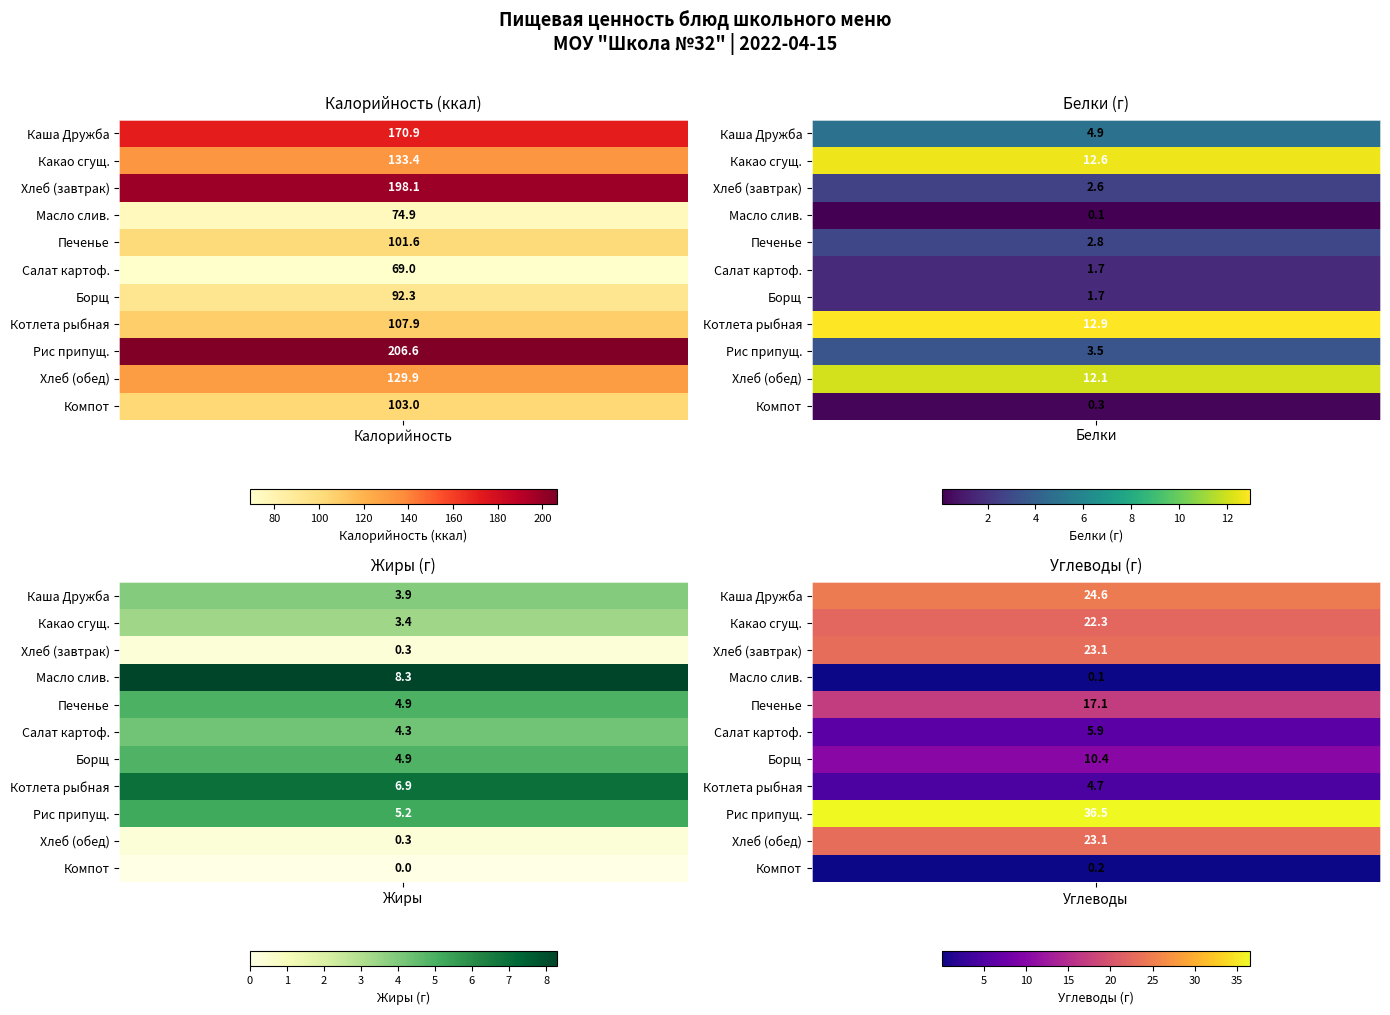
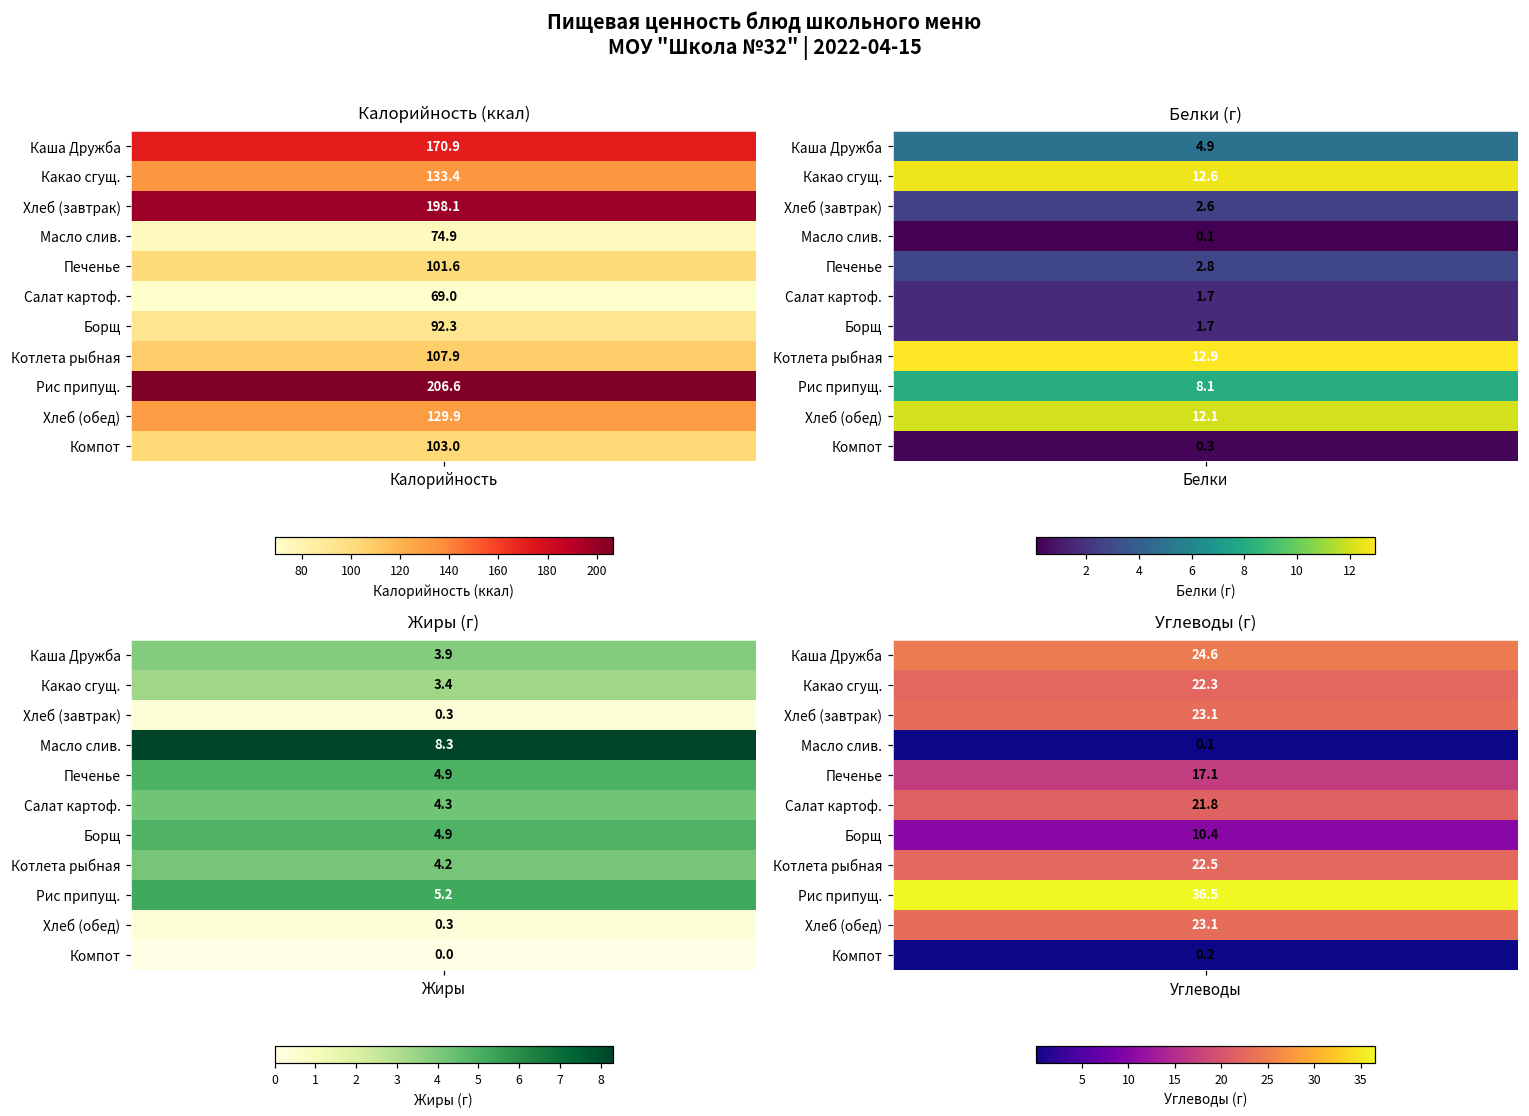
  {
    "Калорийность (ккал)": {
      "Каша Дружба": {
        "Калорийность": 170.9
      },
      "Какао сгущ.": {
        "Калорийность": 133.4
      },
      "Хлеб (завтрак)": {
        "Калорийность": 198.1
      },
      "Масло слив.": {
        "Калорийность": 74.9
      },
      "Печенье": {
        "Калорийность": 101.6
      },
      "Салат картоф.": {
        "Калорийность": 69.0
      },
      "Борщ": {
        "Калорийность": 92.3
      },
      "Котлета рыбная": {
        "Калорийность": 107.9
      },
      "Рис припущ.": {
        "Калорийность": 206.6
      },
      "Хлеб (обед)": {
        "Калорийность": 129.9
      },
      "Компот": {
        "Калорийность": 103.0
      }
    },
    "Белки (г)": {
      "Каша Дружба": {
        "Белки": 4.9
      },
      "Какао сгущ.": {
        "Белки": 12.6
      },
      "Хлеб (завтрак)": {
        "Белки": 2.6
      },
      "Масло слив.": {
        "Белки": 0.1
      },
      "Печенье": {
        "Белки": 2.8
      },
      "Салат картоф.": {
        "Белки": 1.7
      },
      "Борщ": {
        "Белки": 1.7
      },
      "Котлета рыбная": {
        "Белки": 12.9
      },
      "Рис припущ.": {
-       "Белки": 3.5
+       "Белки": 8.1
      },
      "Хлеб (обед)": {
        "Белки": 12.1
      },
      "Компот": {
        "Белки": 0.3
      }
    },
    "Жиры (г)": {
      "Каша Дружба": {
        "Жиры": 3.9
      },
      "Какао сгущ.": {
        "Жиры": 3.4
      },
      "Хлеб (завтрак)": {
        "Жиры": 0.3
      },
      "Масло слив.": {
        "Жиры": 8.3
      },
      "Печенье": {
        "Жиры": 4.9
      },
      "Салат картоф.": {
        "Жиры": 4.3
      },
      "Борщ": {
        "Жиры": 4.9
      },
      "Котлета рыбная": {
-       "Жиры": 6.9
+       "Жиры": 4.2
      },
      "Рис припущ.": {
        "Жиры": 5.2
      },
      "Хлеб (обед)": {
        "Жиры": 0.3
      },
      "Компот": {
        "Жиры": 0.0
      }
    },
    "Углеводы (г)": {
      "Каша Дружба": {
        "Углеводы": 24.6
      },
      "Какао сгущ.": {
        "Углеводы": 22.3
      },
      "Хлеб (завтрак)": {
        "Углеводы": 23.1
      },
      "Масло слив.": {
        "Углеводы": 0.1
      },
      "Печенье": {
        "Углеводы": 17.1
      },
      "Салат картоф.": {
-       "Углеводы": 5.9
+       "Углеводы": 21.8
      },
      "Борщ": {
        "Углеводы": 10.4
      },
      "Котлета рыбная": {
-       "Углеводы": 4.7
+       "Углеводы": 22.5
      },
      "Рис припущ.": {
        "Углеводы": 36.5
      },
      "Хлеб (обед)": {
        "Углеводы": 23.1
      },
      "Компот": {
        "Углеводы": 0.2
      }
    }
  }
